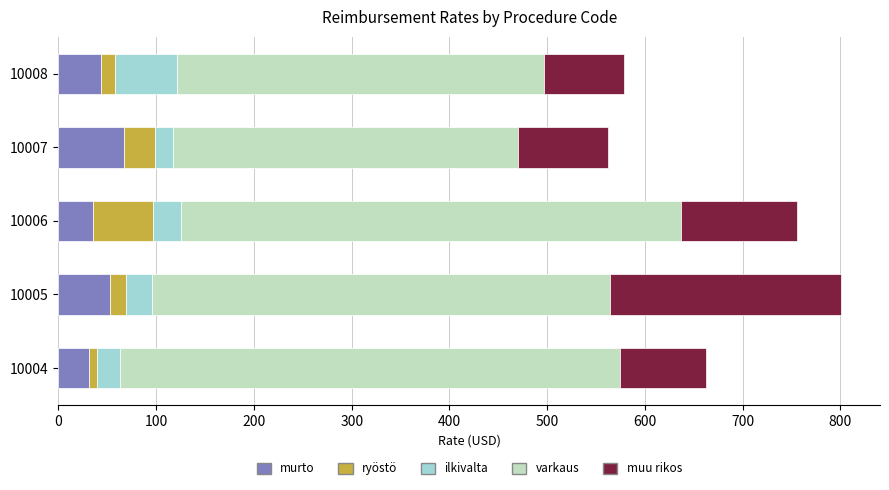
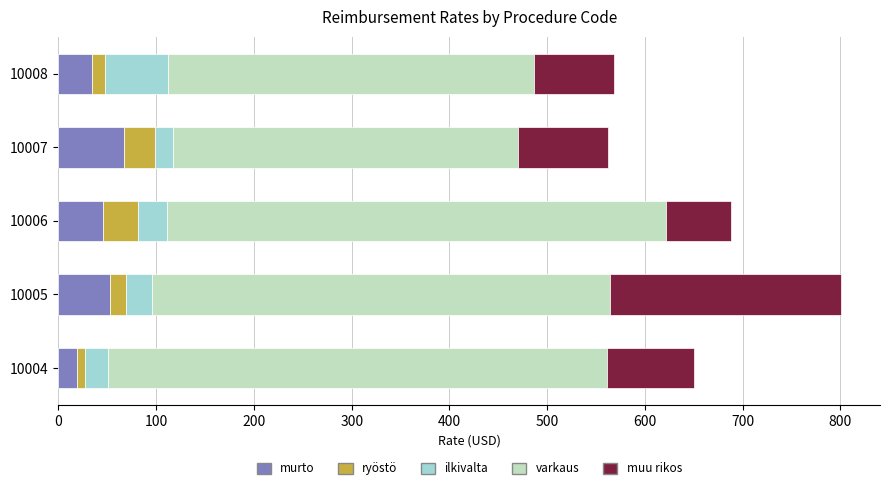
  {
    "murto": {
-     "10008": 40,
+     "10008": 30,
      "10007": 70,
-     "10006": 40,
+     "10006": 50,
      "10005": 50,
-     "10004": 30
+     "10004": 20
    },
    "ryöstö": {
      "10008": 10,
      "10007": 30,
-     "10006": 60,
+     "10006": 40,
      "10005": 20,
      "10004": 10
    },
    "muu rikos": {
      "10008": 80,
      "10007": 90,
-     "10006": 120,
+     "10006": 70,
      "10005": 240,
      "10004": 90
    }
  }
